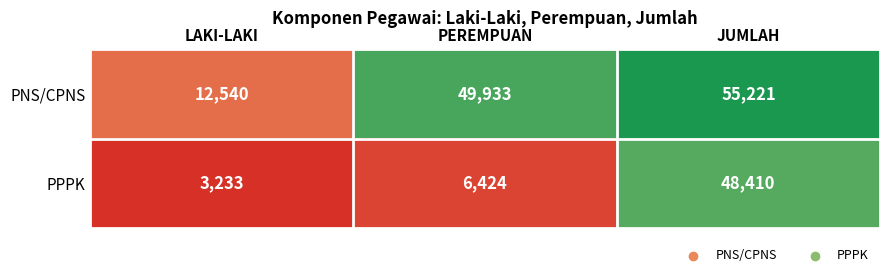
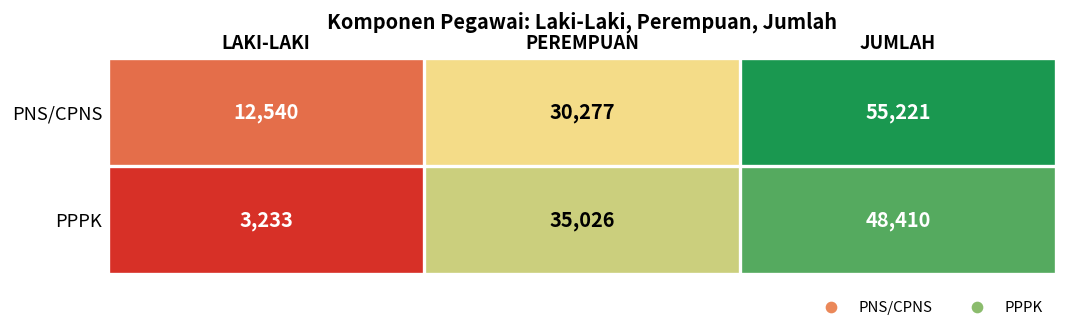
  {
    "PNS/CPNS": {
      "LAKI-LAKI": "12,540",
-     "PEREMPUAN": "49,933",
+     "PEREMPUAN": "30,277",
      "JUMLAH": "55,221"
    },
    "PPPK": {
      "LAKI-LAKI": "3,233",
-     "PEREMPUAN": "6,424",
+     "PEREMPUAN": "35,026",
      "JUMLAH": "48,410"
    }
  }
